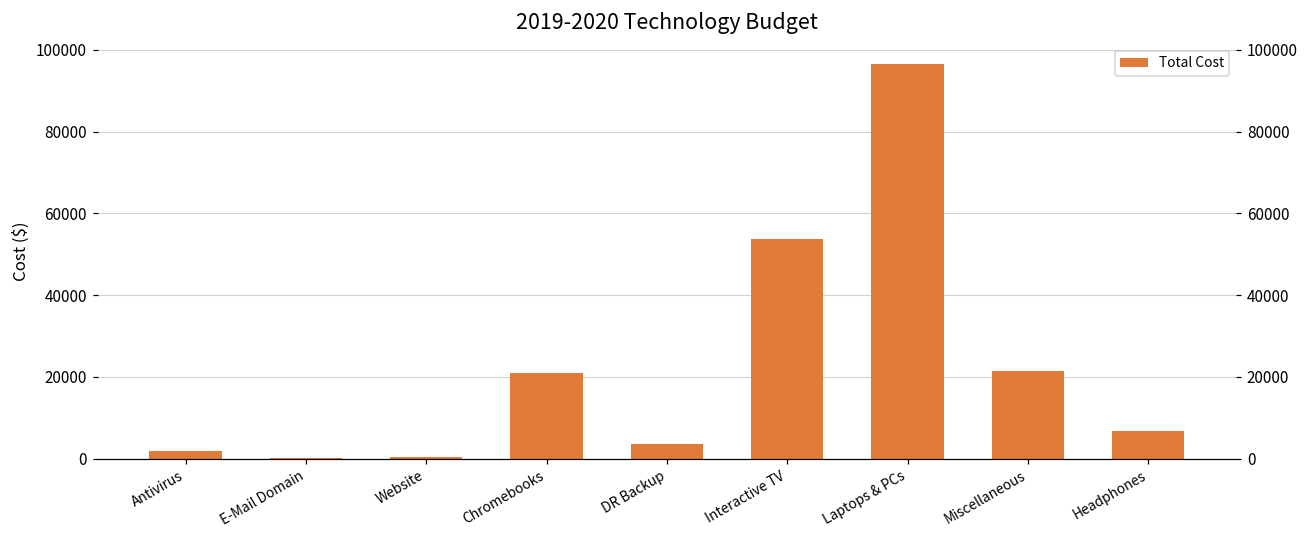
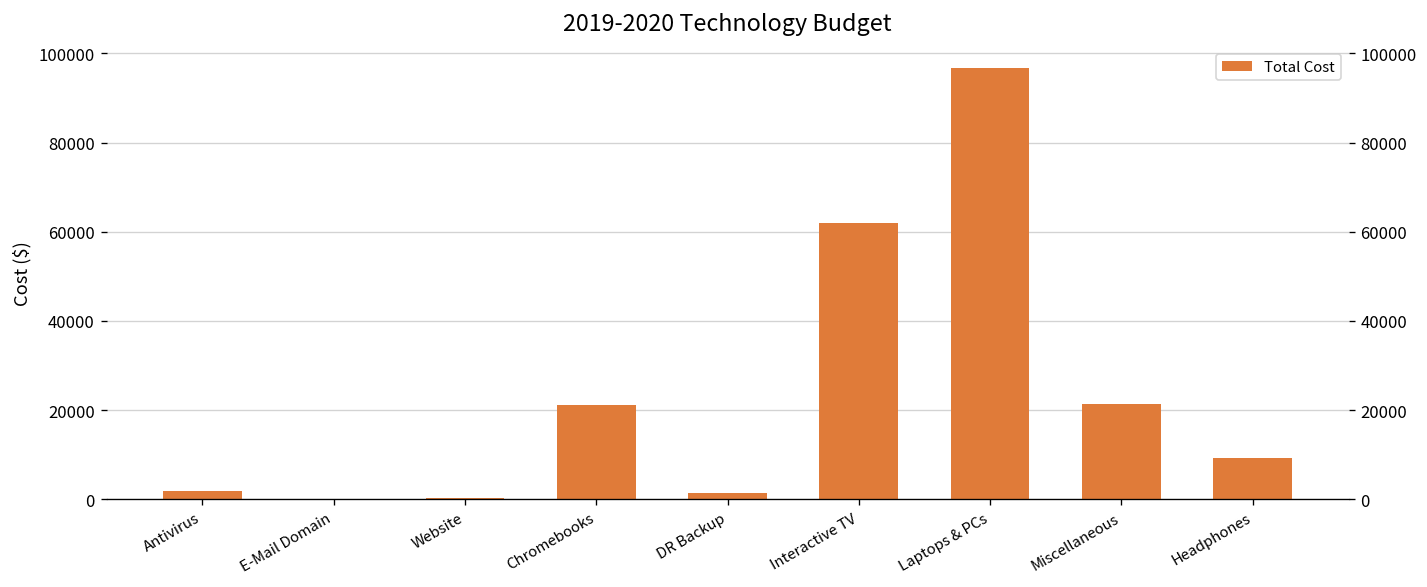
  {
    "Antivirus": 2000,
    "Chromebooks": 21000,
-   "DR Backup": 4000,
-   "Interactive TV": 54000,
+   "DR Backup": 1000,
+   "Interactive TV": 62000,
    "Laptops & PCs": 97000,
    "Miscellaneous": 21000,
-   "Headphones": 7000
+   "Headphones": 9000
  }
